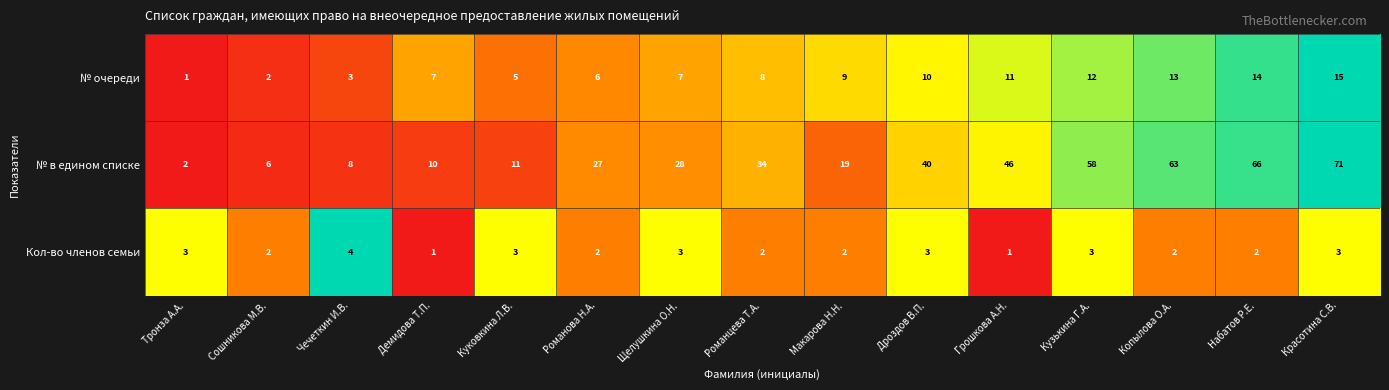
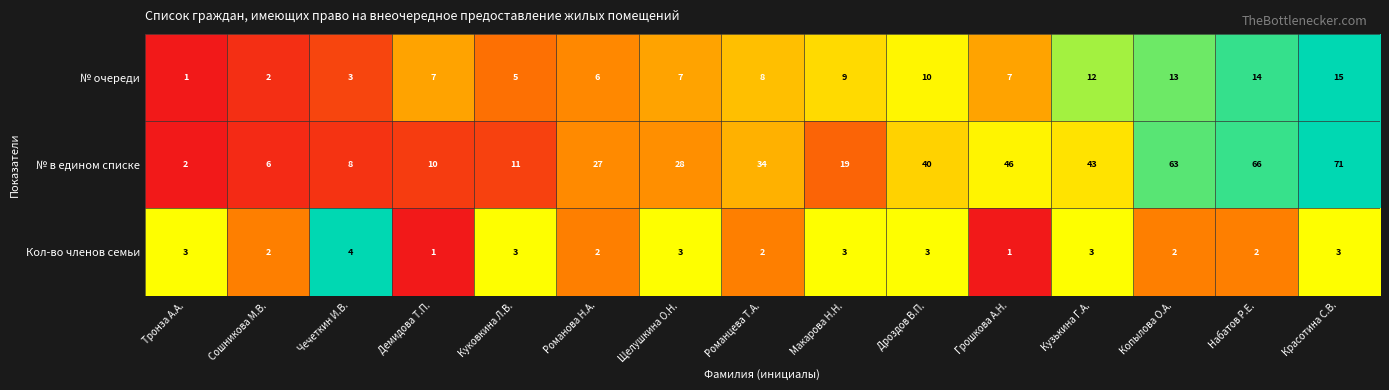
  {
    "№ очереди": {
      "Тронза А.А.": 1,
      "Сошникова М.В.": 2,
      "Чечеткин И.В.": 3,
      "Демидова Т.П.": 7,
      "Куковкина Л.В.": 5,
      "Романова Н.А.": 6,
      "Щелушкина О.Н.": 7,
      "Романцева Т.А.": 8,
      "Макарова Н.Н.": 9,
      "Дроздов В.П.": 10,
-     "Грошкова А.Н.": 11,
+     "Грошкова А.Н.": 7,
      "Кузькина Г.А.": 12,
      "Копылова О.А.": 13,
      "Набатов Р.Е.": 14,
      "Красотина С.В.": 15
    },
    "№ в едином списке": {
      "Тронза А.А.": 2,
      "Сошникова М.В.": 6,
      "Чечеткин И.В.": 8,
      "Демидова Т.П.": 10,
      "Куковкина Л.В.": 11,
      "Романова Н.А.": 27,
      "Щелушкина О.Н.": 28,
      "Романцева Т.А.": 34,
      "Макарова Н.Н.": 19,
      "Дроздов В.П.": 40,
      "Грошкова А.Н.": 46,
-     "Кузькина Г.А.": 58,
+     "Кузькина Г.А.": 43,
      "Копылова О.А.": 63,
      "Набатов Р.Е.": 66,
      "Красотина С.В.": 71
    },
    "Кол-во членов семьи": {
      "Тронза А.А.": 3,
      "Сошникова М.В.": 2,
      "Чечеткин И.В.": 4,
      "Демидова Т.П.": 1,
      "Куковкина Л.В.": 3,
      "Романова Н.А.": 2,
      "Щелушкина О.Н.": 3,
      "Романцева Т.А.": 2,
-     "Макарова Н.Н.": 2,
+     "Макарова Н.Н.": 3,
      "Дроздов В.П.": 3,
      "Грошкова А.Н.": 1,
      "Кузькина Г.А.": 3,
      "Копылова О.А.": 2,
      "Набатов Р.Е.": 2,
      "Красотина С.В.": 3
    }
  }
